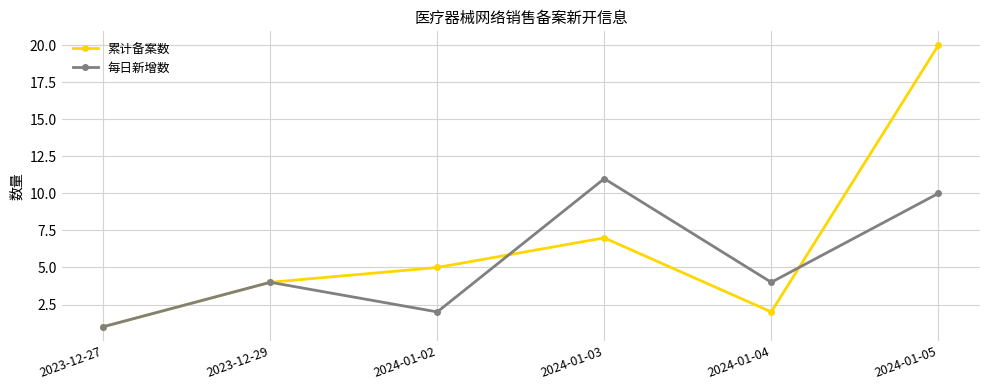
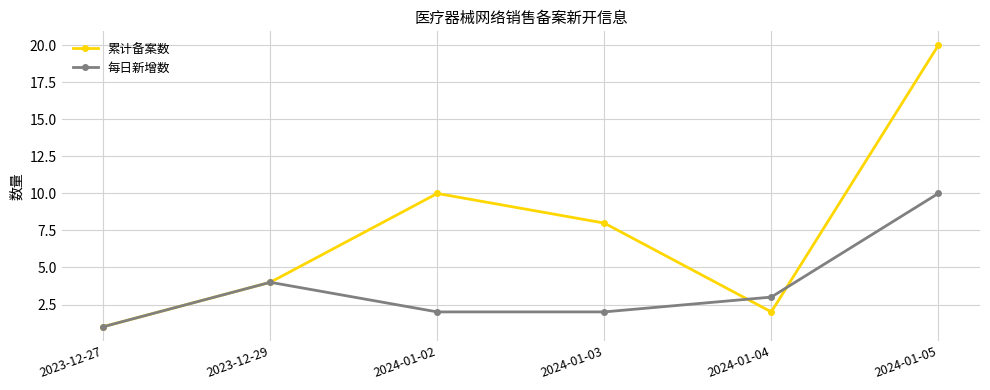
  {
    "累计备案数": {
-     "2024-01-02": 5,
-     "2024-01-03": 7,
+     "2024-01-02": 10,
+     "2024-01-03": 8,
      "2024-01-04": 2,
      "2024-01-05": 20
    },
    "每日新增数": {
      "2024-01-02": 2,
-     "2024-01-03": 11,
-     "2024-01-04": 4,
+     "2024-01-03": 2,
+     "2024-01-04": 3,
      "2024-01-05": 10
    }
  }
